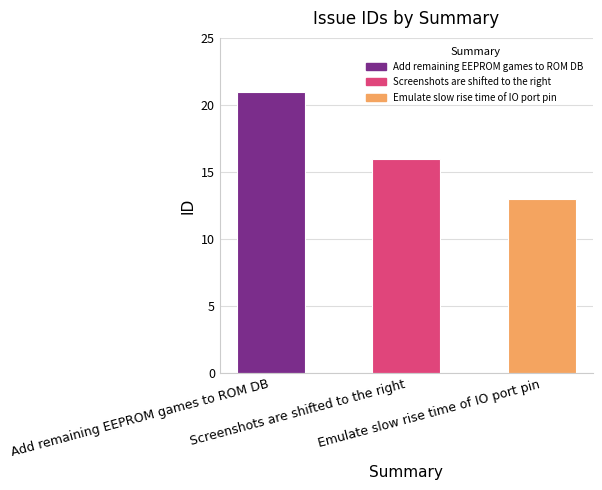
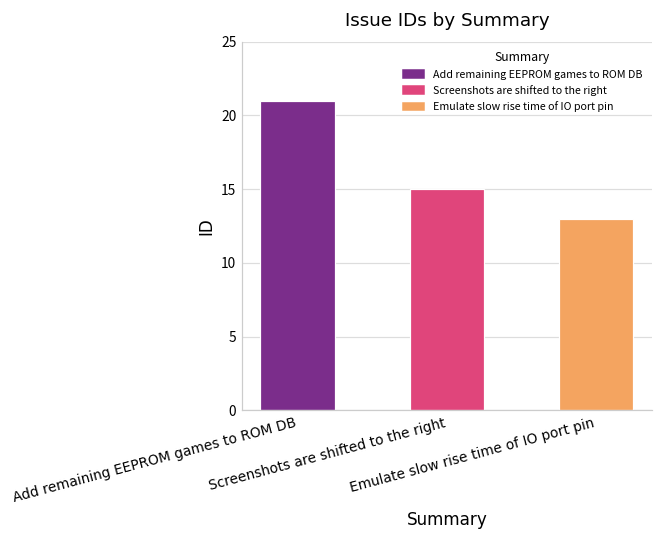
  {
    "Add remaining EEPROM games to ROM DB": 21,
-   "Screenshots are shifted to the right": 16,
+   "Screenshots are shifted to the right": 15,
    "Emulate slow rise time of IO port pin": 13
  }
